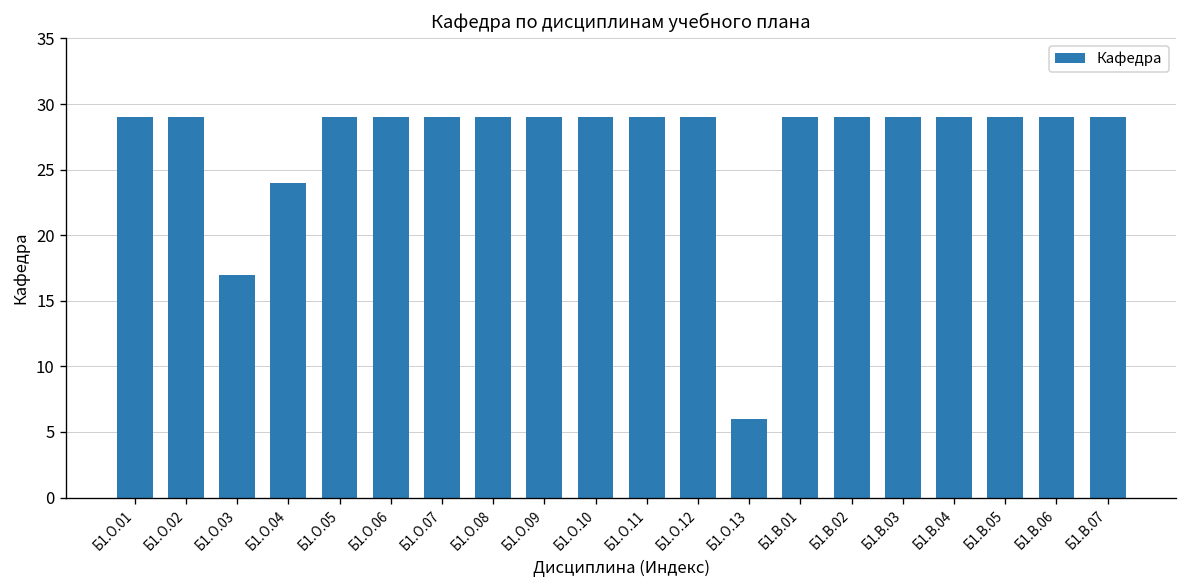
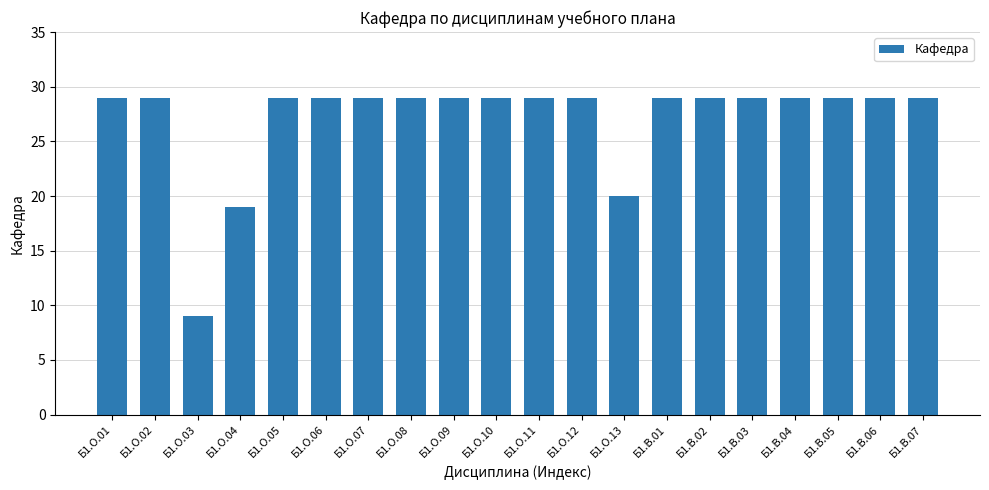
  {
    "Б1.О.01": 29,
    "Б1.О.02": 29,
-   "Б1.О.03": 17,
-   "Б1.О.04": 24,
+   "Б1.О.03": 9,
+   "Б1.О.04": 19,
    "Б1.О.05": 29,
    "Б1.О.06": 29,
    "Б1.О.07": 29,
    "Б1.О.08": 29,
    "Б1.О.09": 29,
    "Б1.О.10": 29,
    "Б1.О.11": 29,
    "Б1.О.12": 29,
-   "Б1.О.13": 6,
+   "Б1.О.13": 20,
    "Б1.В.01": 29,
    "Б1.В.02": 29,
    "Б1.В.03": 29,
    "Б1.В.04": 29,
    "Б1.В.05": 29,
    "Б1.В.06": 29,
    "Б1.В.07": 29
  }
